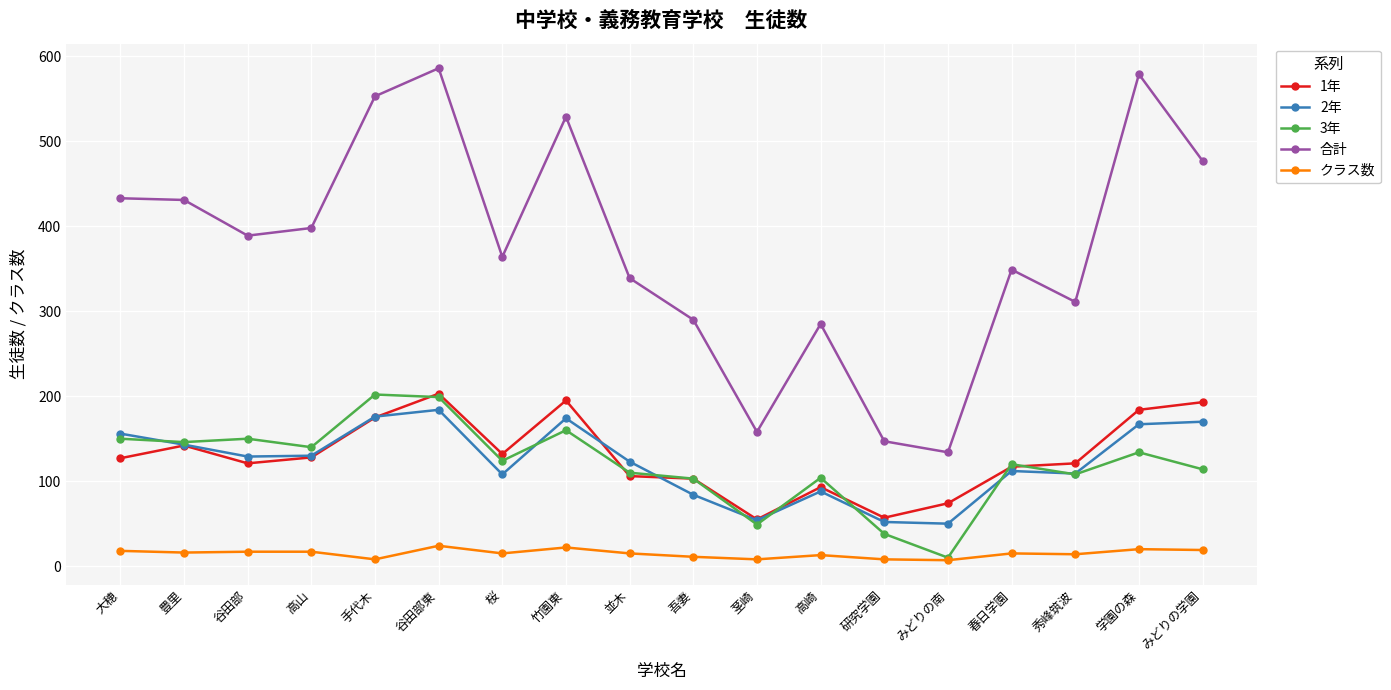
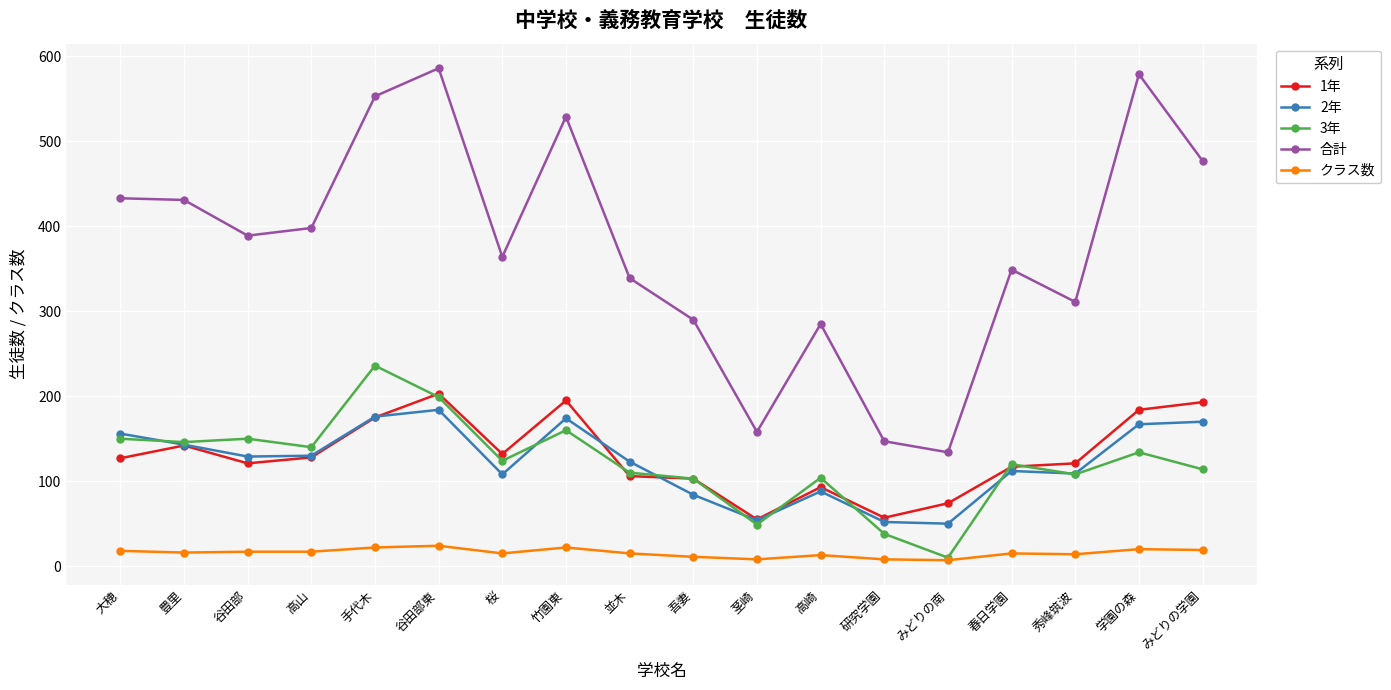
  {
    "1年": {
      "大穂": 130,
      "谷田部": 120,
      "谷田部東": 200,
      "桜": 130,
      "竹園東": 200,
      "並木": 110,
      "高崎": 90,
      "研究学園": 60,
      "みどりの南": 70,
      "秀峰筑波": 120,
      "学園の森": 180,
      "みどりの学園": 190
    },
    "2年": {
      "大穂": 160,
      "谷田部": 130,
      "谷田部東": 180,
      "桜": 110,
      "竹園東": 170,
      "並木": 120,
      "吾妻": 80,
      "高崎": 90,
      "研究学園": 50,
      "みどりの南": 50,
      "春日学園": 110,
      "学園の森": 170,
      "みどりの学園": 170
    },
    "3年": {
      "大穂": 150,
      "豊里": 150,
      "谷田部": 150,
      "高山": 140,
-     "手代木": 200,
+     "手代木": 240,
      "谷田部東": 200,
      "桜": 120,
      "竹園東": 160,
      "並木": 110,
      "茎崎": 50,
      "高崎": 100,
      "研究学園": 40,
      "学園の森": 130,
      "みどりの学園": 110
    },
    "合計": {
      "大穂": 430,
      "豊里": 430,
      "谷田部": 390,
      "高山": 400,
      "手代木": 550,
      "谷田部東": 590,
      "桜": 360,
      "竹園東": 530,
      "並木": 340,
      "吾妻": 290,
      "茎崎": 160,
      "高崎": 290,
      "研究学園": 150,
      "みどりの南": 130,
      "春日学園": 350,
      "秀峰筑波": 310,
      "学園の森": 580,
      "みどりの学園": 480
    },
    "クラス数": {
      "大穂": 20,
      "豊里": 20,
      "谷田部": 20,
      "高山": 20,
-     "手代木": 10,
+     "手代木": 20,
      "谷田部東": 20,
      "桜": 20,
      "竹園東": 20,
      "並木": 20,
      "吾妻": 10,
      "茎崎": 10,
      "高崎": 10,
      "研究学園": 10,
      "春日学園": 20,
      "秀峰筑波": 10,
      "学園の森": 20,
      "みどりの学園": 20
    }
  }
